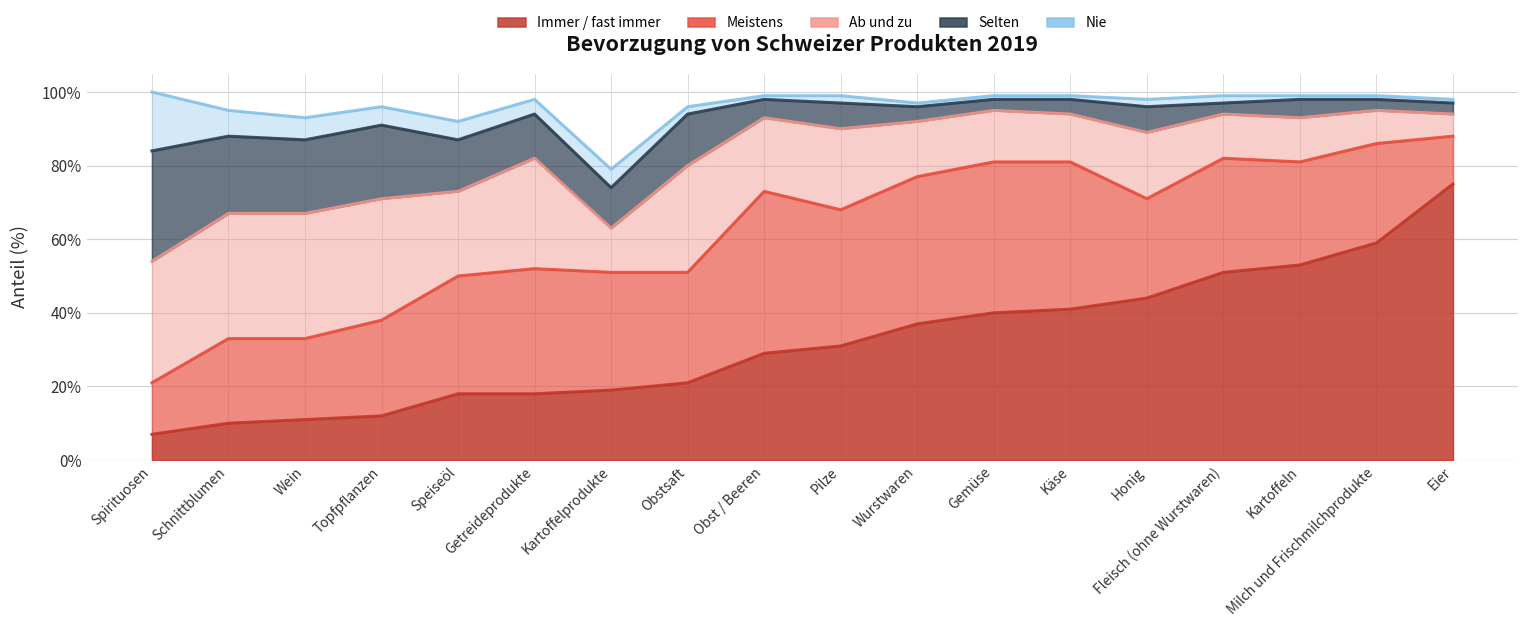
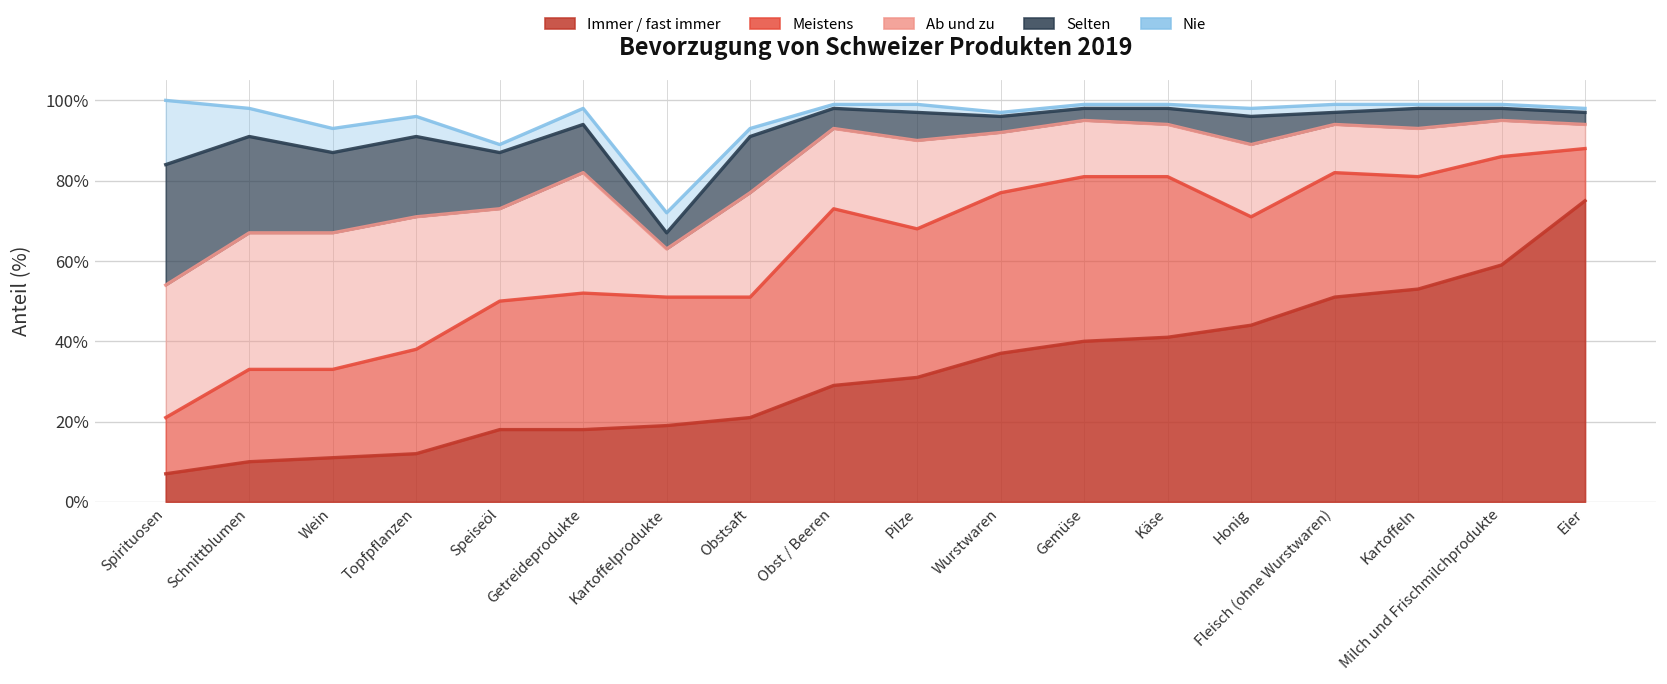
  {
    "Ab und zu": {
      "Spirituosen": "33%",
      "Schnittblumen": "34%",
      "Wein": "34%",
      "Topfpflanzen": "33%",
      "Speiseöl": "23%",
      "Getreideprodukte": "30%",
      "Kartoffelprodukte": "12%",
-     "Obstsaft": "29%",
+     "Obstsaft": "26%",
      "Obst / Beeren": "20%",
      "Pilze": "22%",
      "Wurstwaren": "15%",
      "Gemüse": "14%",
      "Käse": "13%",
      "Honig": "18%",
      "Fleisch (ohne Wurstwaren)": "12%",
      "Kartoffeln": "12%",
      "Milch und Frischmilchprodukte": "9%",
      "Eier": "6%"
    },
    "Selten": {
      "Spirituosen": "30%",
-     "Schnittblumen": "21%",
+     "Schnittblumen": "24%",
      "Wein": "20%",
      "Topfpflanzen": "20%",
      "Speiseöl": "14%",
      "Getreideprodukte": "12%",
-     "Kartoffelprodukte": "11%",
+     "Kartoffelprodukte": "4%",
      "Obstsaft": "14%",
      "Obst / Beeren": "5%",
      "Pilze": "7%",
      "Wurstwaren": "4%",
      "Gemüse": "3%",
      "Käse": "4%",
      "Honig": "7%",
      "Fleisch (ohne Wurstwaren)": "3%",
      "Kartoffeln": "5%",
      "Milch und Frischmilchprodukte": "3%",
      "Eier": "3%"
    },
    "Nie": {
      "Spirituosen": "16%",
      "Schnittblumen": "7%",
      "Wein": "6%",
      "Topfpflanzen": "5%",
-     "Speiseöl": "5%",
+     "Speiseöl": "2%",
      "Getreideprodukte": "4%",
      "Kartoffelprodukte": "5%",
      "Obstsaft": "2%",
      "Obst / Beeren": "1%",
      "Pilze": "2%",
      "Wurstwaren": "1%",
      "Gemüse": "1%",
      "Käse": "1%",
      "Honig": "2%",
      "Fleisch (ohne Wurstwaren)": "2%",
      "Kartoffeln": "1%",
      "Milch und Frischmilchprodukte": "1%",
      "Eier": "1%"
    }
  }
